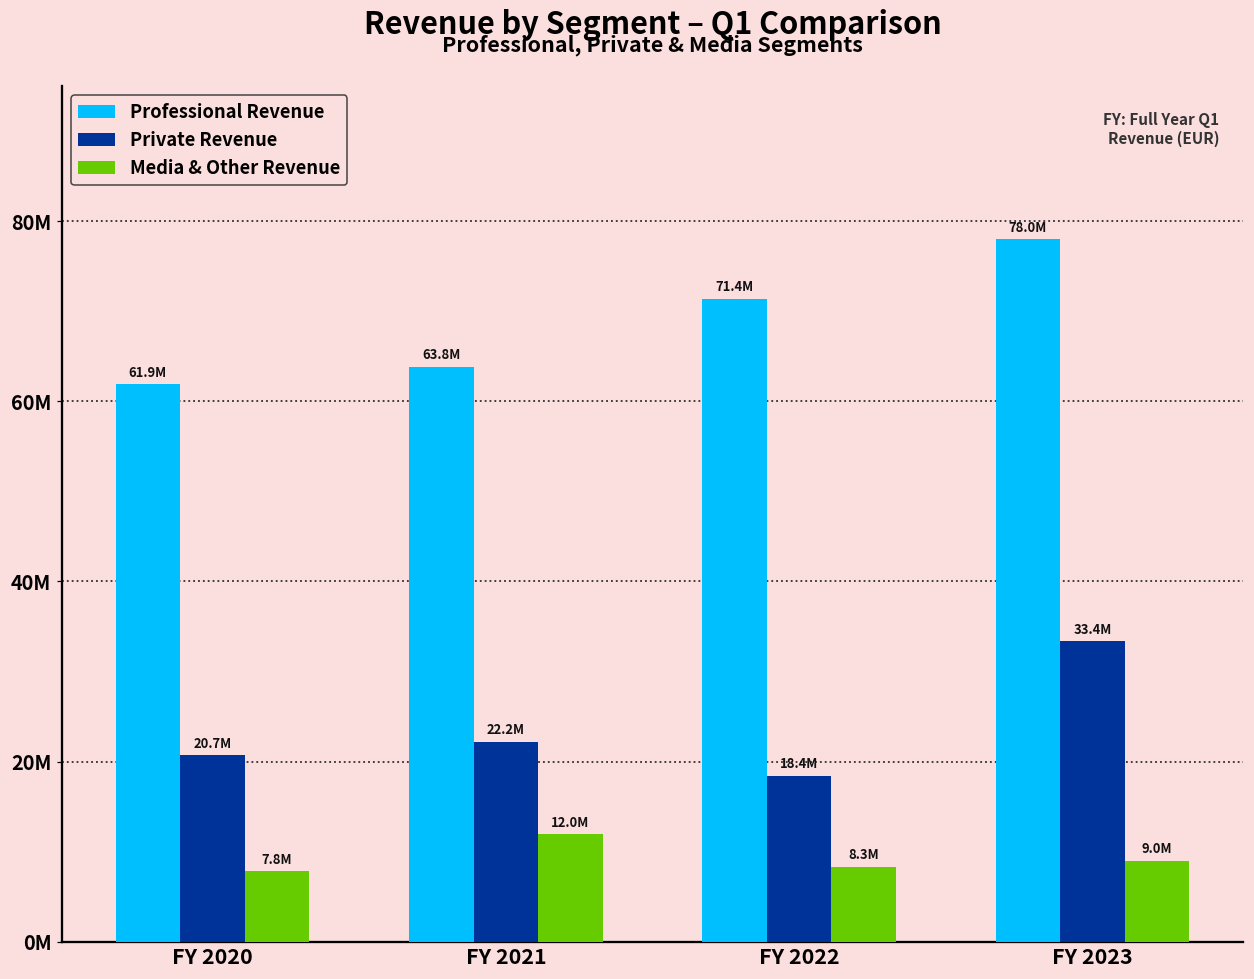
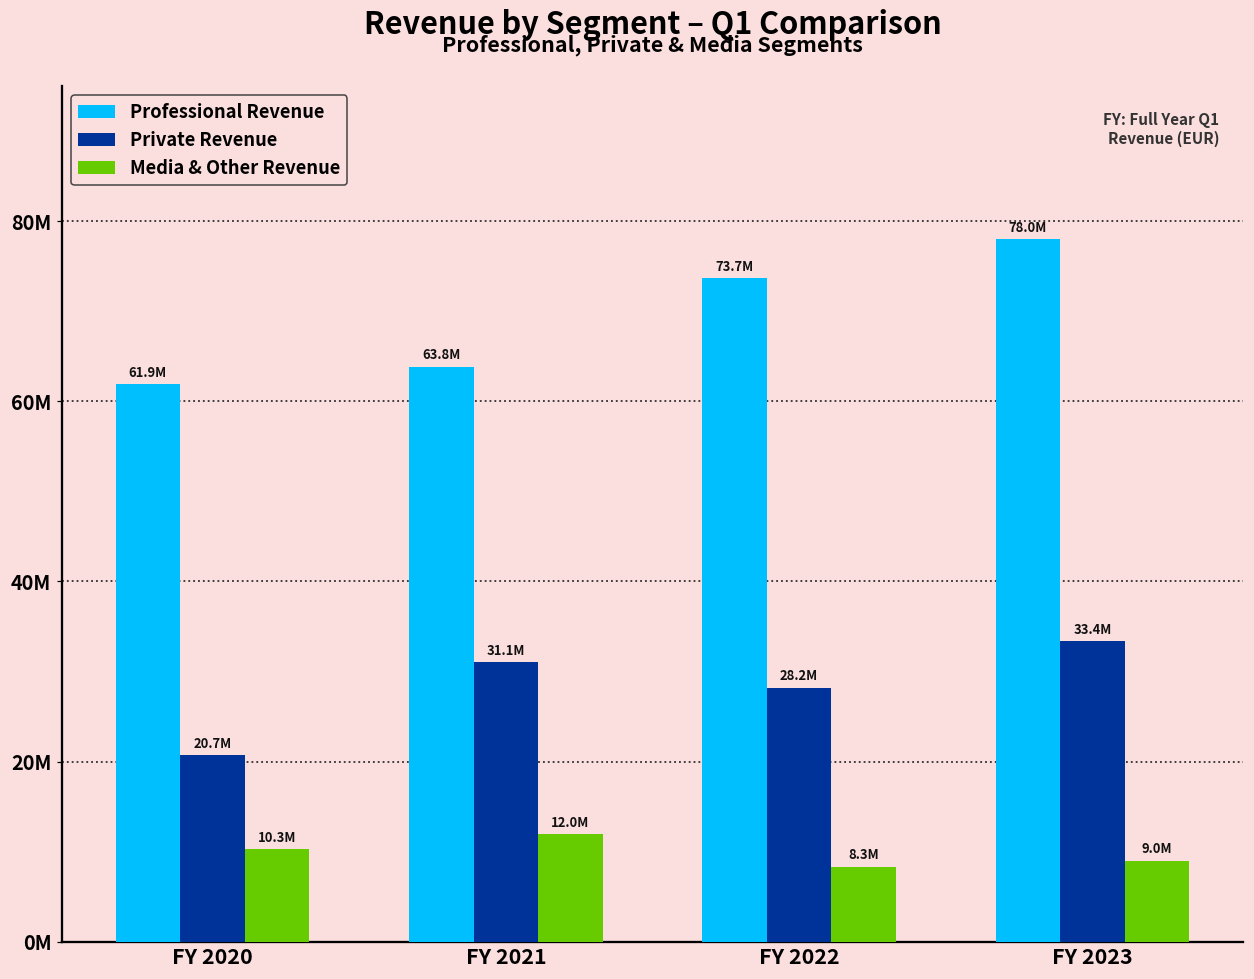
  {
    "Professional Revenue": {
      "FY 2020": "61.9M",
      "FY 2021": "63.8M",
-     "FY 2022": "71.4M",
+     "FY 2022": "73.7M",
      "FY 2023": "78.0M"
    },
    "Private Revenue": {
      "FY 2020": "20.7M",
-     "FY 2021": "22.2M",
-     "FY 2022": "18.4M",
+     "FY 2021": "31.1M",
+     "FY 2022": "28.2M",
      "FY 2023": "33.4M"
    },
    "Media & Other Revenue": {
-     "FY 2020": "7.8M",
+     "FY 2020": "10.3M",
      "FY 2021": "12.0M",
      "FY 2022": "8.3M",
      "FY 2023": "9.0M"
    }
  }
